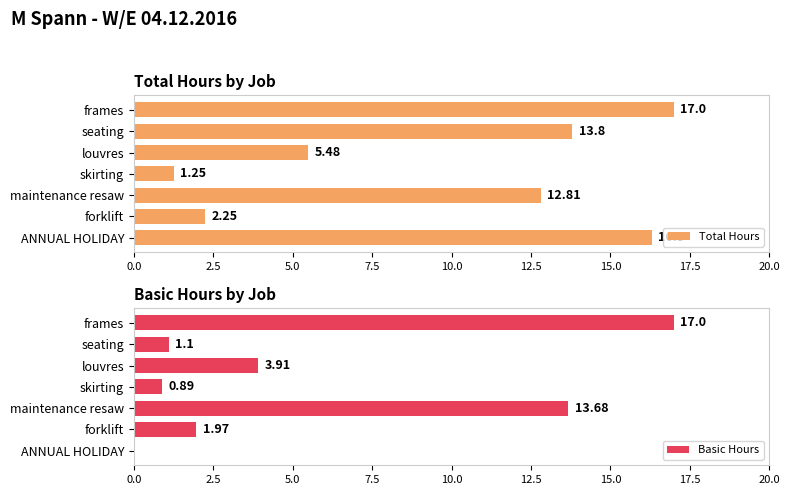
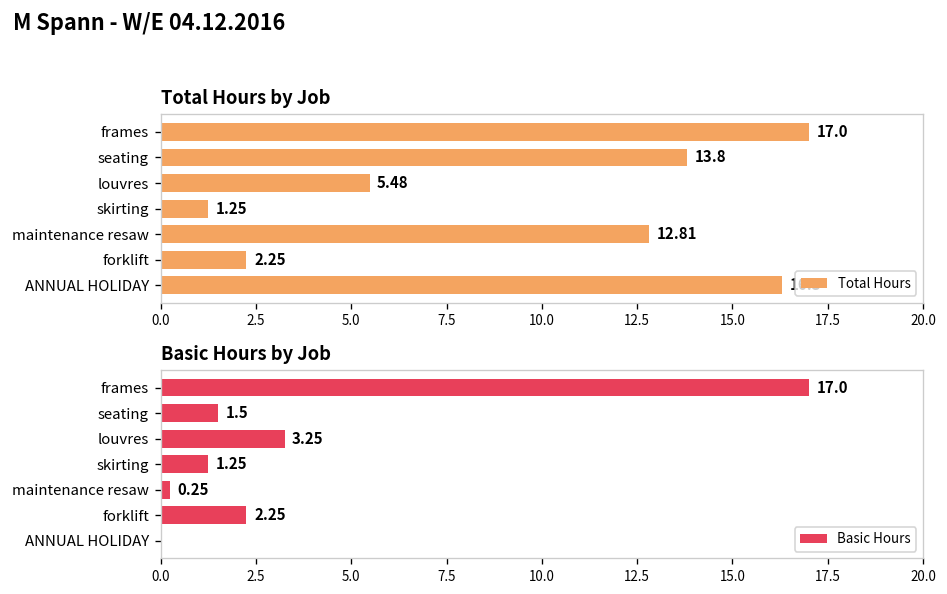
  {
    "Total Hours by Job": {
      "frames": 17.0,
      "seating": 13.8,
      "louvres": 5.48,
      "skirting": 1.25,
      "maintenance resaw": 12.81,
      "forklift": 2.25
    },
    "Basic Hours by Job": {
      "frames": 17.0,
-     "seating": 1.1,
-     "louvres": 3.91,
-     "skirting": 0.89,
-     "maintenance resaw": 13.68,
-     "forklift": 1.97
+     "seating": 1.5,
+     "louvres": 3.25,
+     "skirting": 1.25,
+     "maintenance resaw": 0.25,
+     "forklift": 2.25
    }
  }
